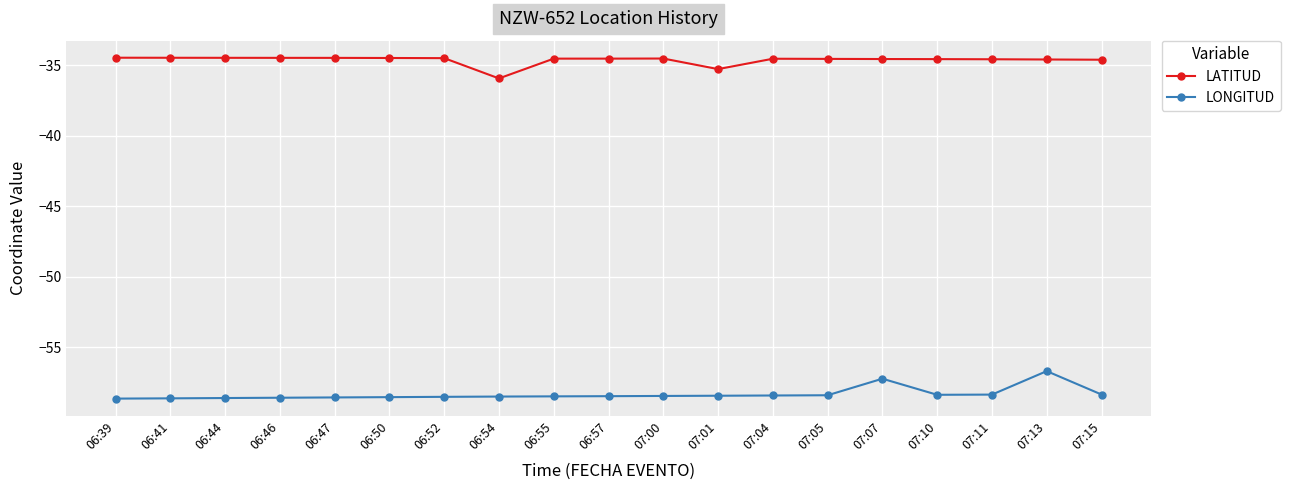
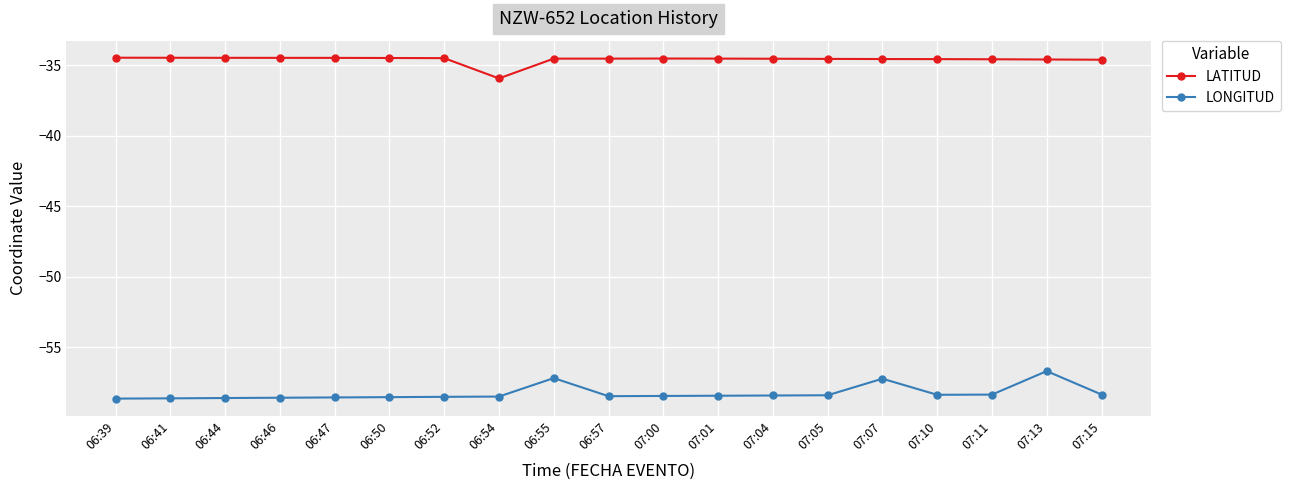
  {
    "LATITUD": {
      "06:39": -34.5,
      "06:41": -34.5,
      "06:44": -34.5,
      "06:46": -34.5,
      "06:47": -34.5,
      "06:50": -34.5,
      "06:52": -34.5,
      "06:54": -35.9,
      "06:55": -34.5,
      "06:57": -34.5,
      "07:00": -34.5,
-     "07:01": -35.3,
+     "07:01": -34.5,
      "07:04": -34.6,
      "07:05": -34.6,
      "07:07": -34.6,
      "07:10": -34.6,
      "07:11": -34.6,
      "07:13": -34.6,
      "07:15": -34.6
    },
    "LONGITUD": {
      "06:39": -58.7,
      "06:41": -58.6,
      "06:44": -58.6,
      "06:46": -58.6,
      "06:47": -58.6,
      "06:50": -58.6,
      "06:52": -58.5,
      "06:54": -58.5,
-     "06:55": -58.5,
+     "06:55": -57.2,
      "06:57": -58.5,
      "07:00": -58.5,
      "07:01": -58.5,
      "07:04": -58.4,
      "07:05": -58.4,
      "07:07": -57.2,
      "07:10": -58.4,
      "07:11": -58.4,
      "07:13": -56.7,
      "07:15": -58.4
    }
  }
